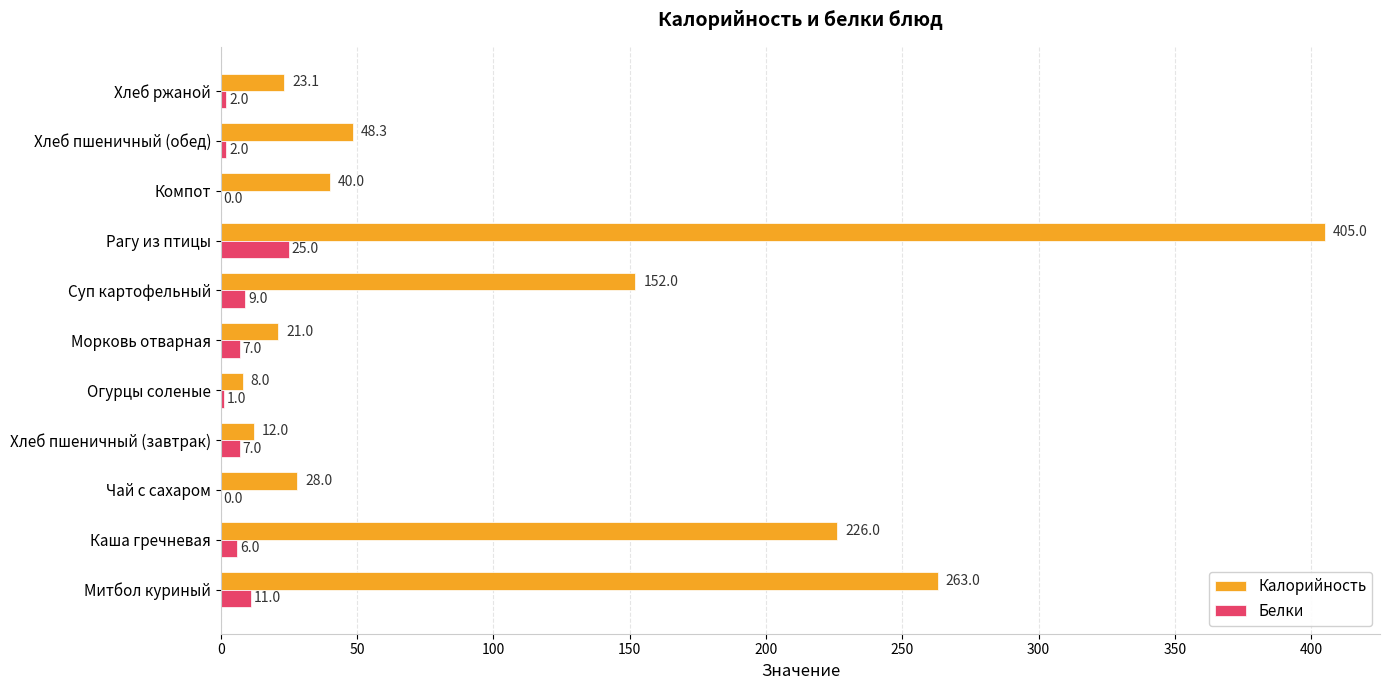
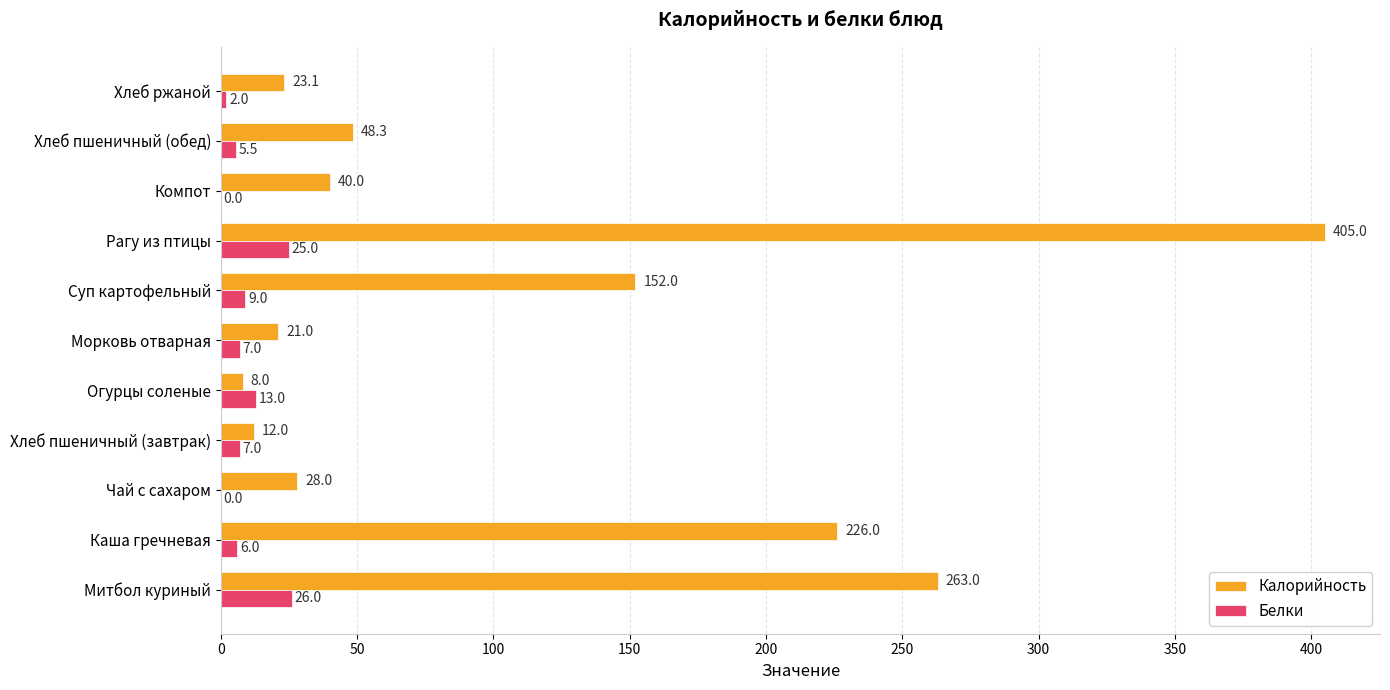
  {
    "Калорийность": {
      "Хлеб ржаной": 23.1,
      "Хлеб пшеничный (обед)": 48.3,
      "Компот": 40.0,
      "Рагу из птицы": 405.0,
      "Суп картофельный": 152.0,
      "Морковь отварная": 21.0,
      "Огурцы соленые": 8.0,
      "Хлеб пшеничный (завтрак)": 12.0,
      "Чай с сахаром": 28.0,
      "Каша гречневая": 226.0,
      "Митбол куриный": 263.0
    },
    "Белки": {
      "Хлеб ржаной": 2.0,
-     "Хлеб пшеничный (обед)": 2.0,
+     "Хлеб пшеничный (обед)": 5.5,
      "Компот": 0.0,
      "Рагу из птицы": 25.0,
      "Суп картофельный": 9.0,
      "Морковь отварная": 7.0,
-     "Огурцы соленые": 1.0,
+     "Огурцы соленые": 13.0,
      "Хлеб пшеничный (завтрак)": 7.0,
      "Чай с сахаром": 0.0,
      "Каша гречневая": 6.0,
-     "Митбол куриный": 11.0
+     "Митбол куриный": 26.0
    }
  }
